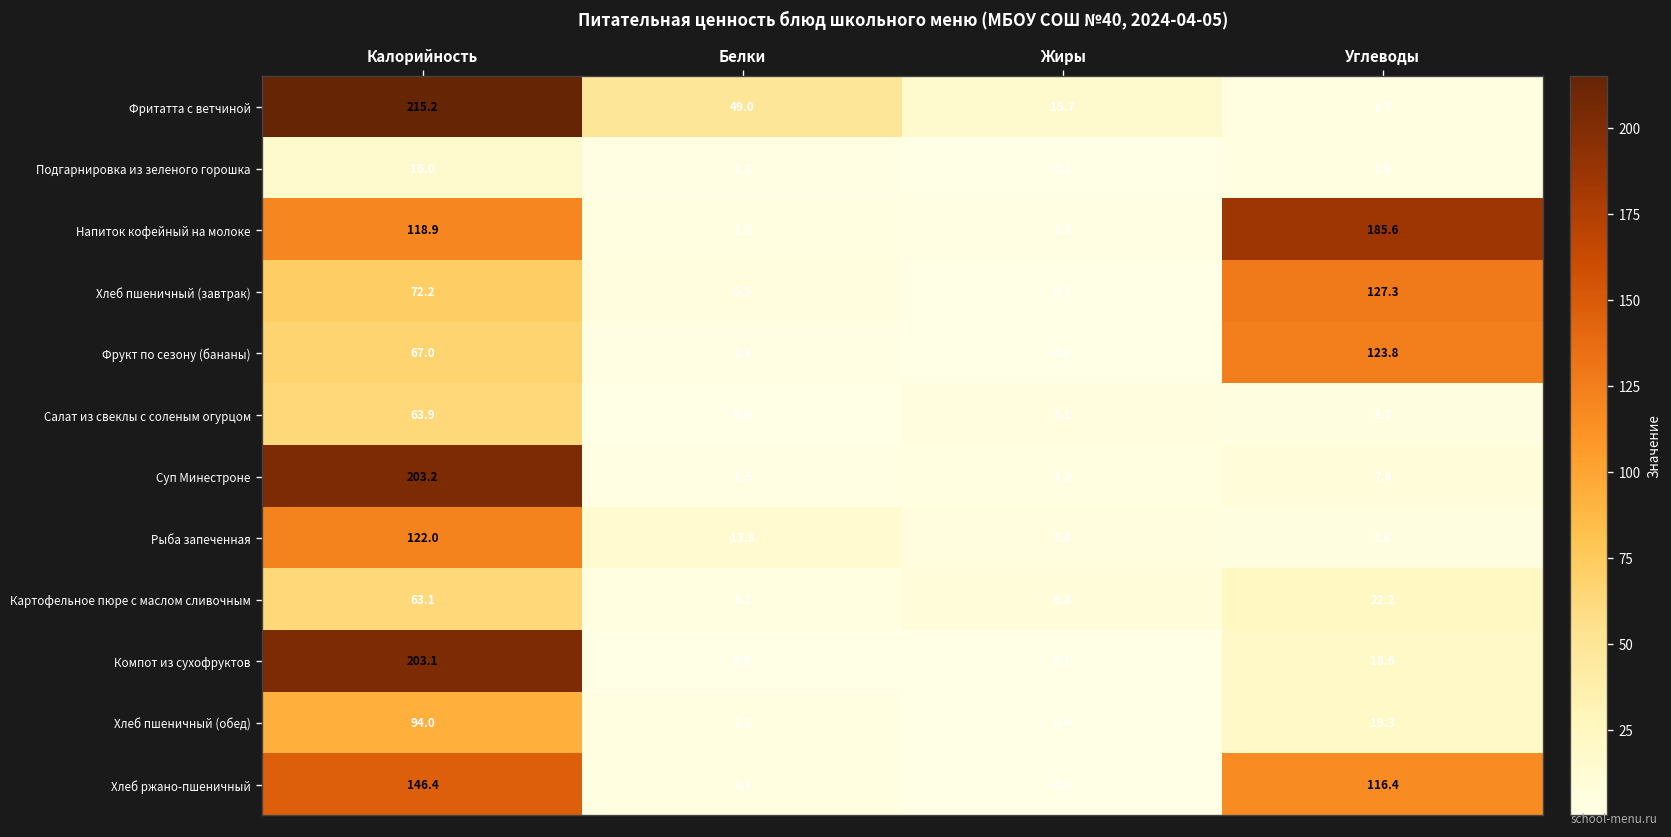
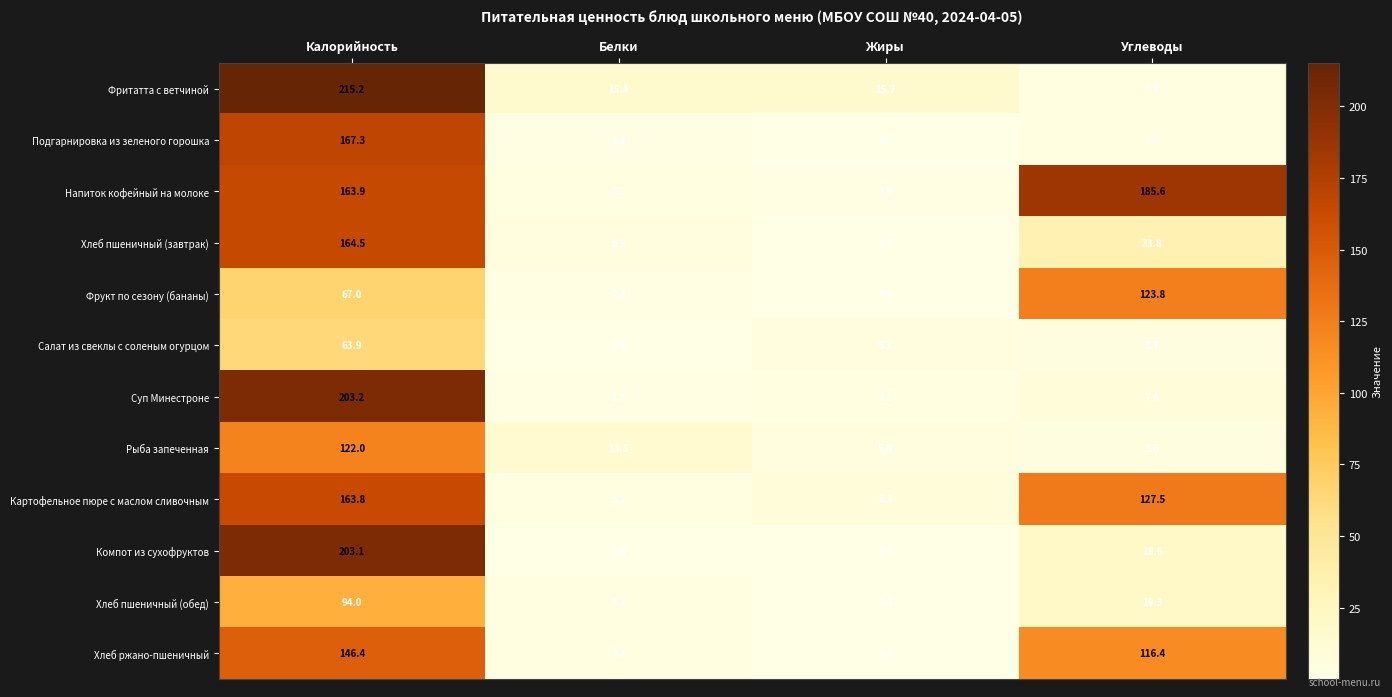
  {
    "Фритатта с ветчиной": {
      "Калорийность": 215.2,
-     "Белки": 49.0,
+     "Белки": 15.4,
      "Жиры": 15.7
    },
    "Подгарнировка из зеленого горошка": {
-     "Калорийность": 16.0
+     "Калорийность": 167.3
    },
    "Напиток кофейный на молоке": {
-     "Калорийность": 118.9,
+     "Калорийность": 163.9,
      "Углеводы": 185.6
    },
    "Хлеб пшеничный (завтрак)": {
-     "Калорийность": 72.2,
-     "Углеводы": 127.3
+     "Калорийность": 164.5,
+     "Углеводы": 33.8
    },
    "Фрукт по сезону (бананы)": {
      "Калорийность": 67.0,
      "Углеводы": 123.8
    },
    "Салат из свеклы с соленым огурцом": {
      "Калорийность": 63.9
    },
    "Суп Минестроне": {
      "Калорийность": 203.2
    },
    "Рыба запеченная": {
      "Калорийность": 122.0
    },
    "Картофельное пюре с маслом сливочным": {
-     "Калорийность": 63.1,
-     "Углеводы": 22.2
+     "Калорийность": 163.8,
+     "Углеводы": 127.5
    },
    "Компот из сухофруктов": {
      "Калорийность": 203.1,
      "Углеводы": 18.6
    },
    "Хлеб пшеничный (обед)": {
      "Калорийность": 94.0,
      "Углеводы": 19.3
    },
    "Хлеб ржано-пшеничный": {
      "Калорийность": 146.4,
      "Углеводы": 116.4
    }
  }
